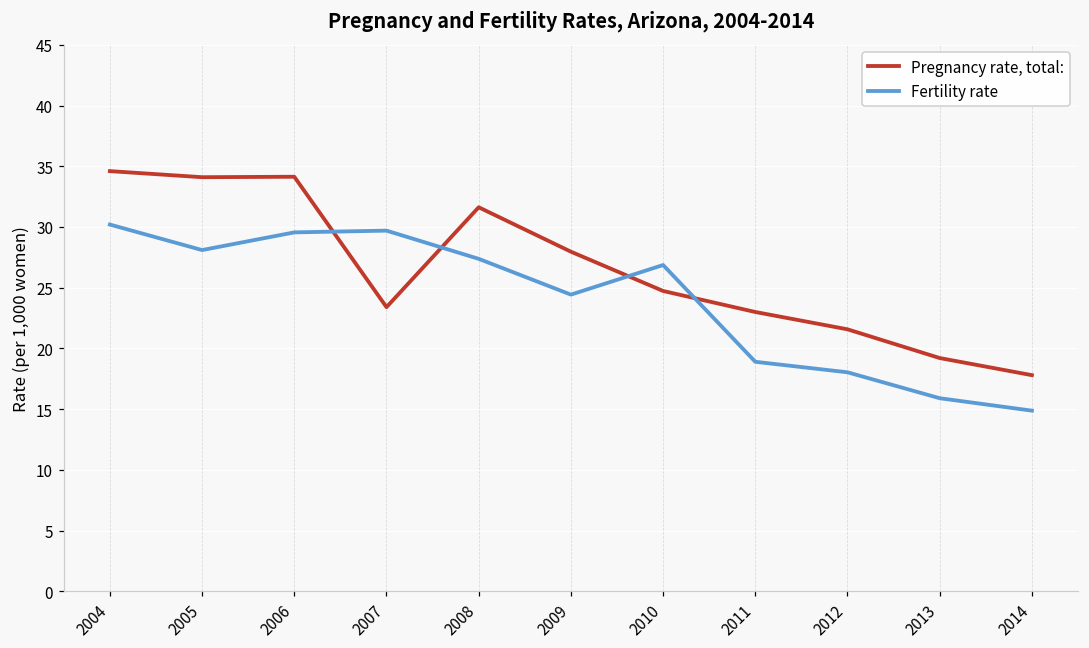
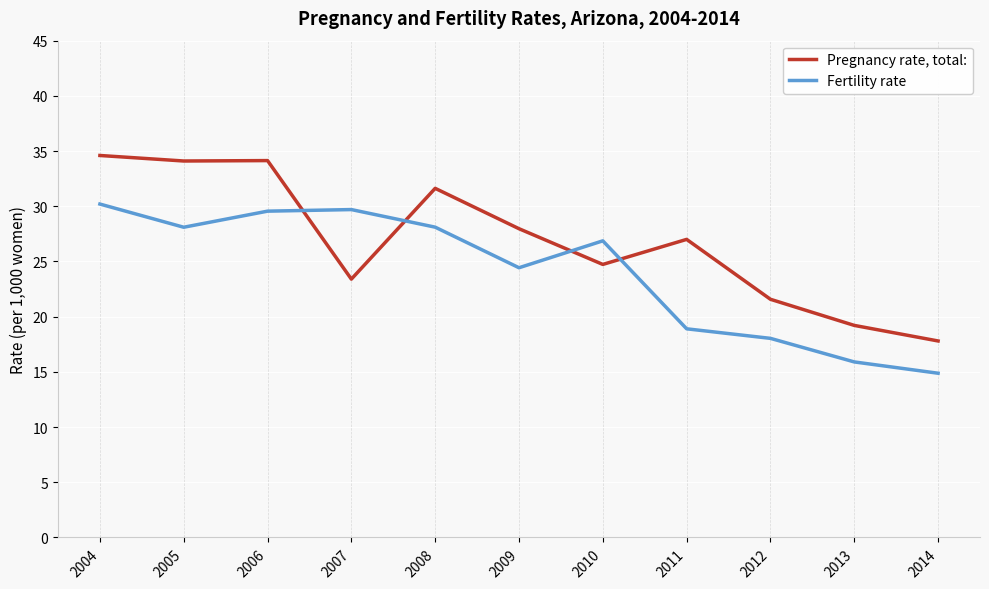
  {
    "Pregnancy rate, total:": {
      "2004": 34.6,
      "2005": 34,
      "2006": 34,
      "2007": 23.4,
      "2008": 31.6,
      "2009": 28,
      "2010": 24.7,
-     "2011": 23,
+     "2011": 27,
      "2012": 21.6,
      "2013": 19,
      "2014": 18
    },
    "Fertility rate": {
      "2004": 30.2,
      "2005": 28.1,
      "2006": 29.6,
      "2007": 29.7,
-     "2008": 27.4,
+     "2008": 28.1,
      "2009": 24.4,
      "2010": 26.9,
      "2011": 18.9,
      "2012": 18.0,
      "2013": 15.9,
      "2014": 14.9
    }
  }
